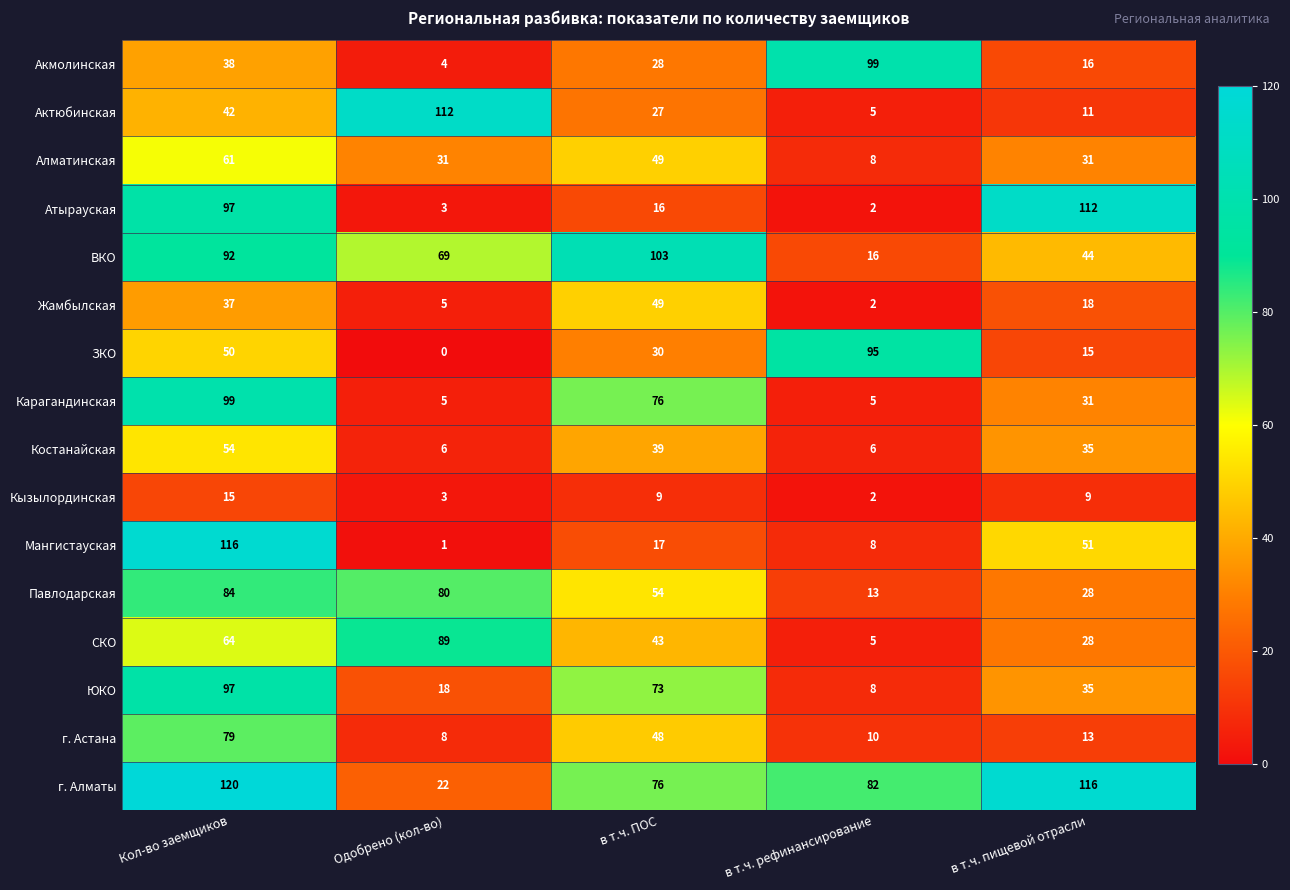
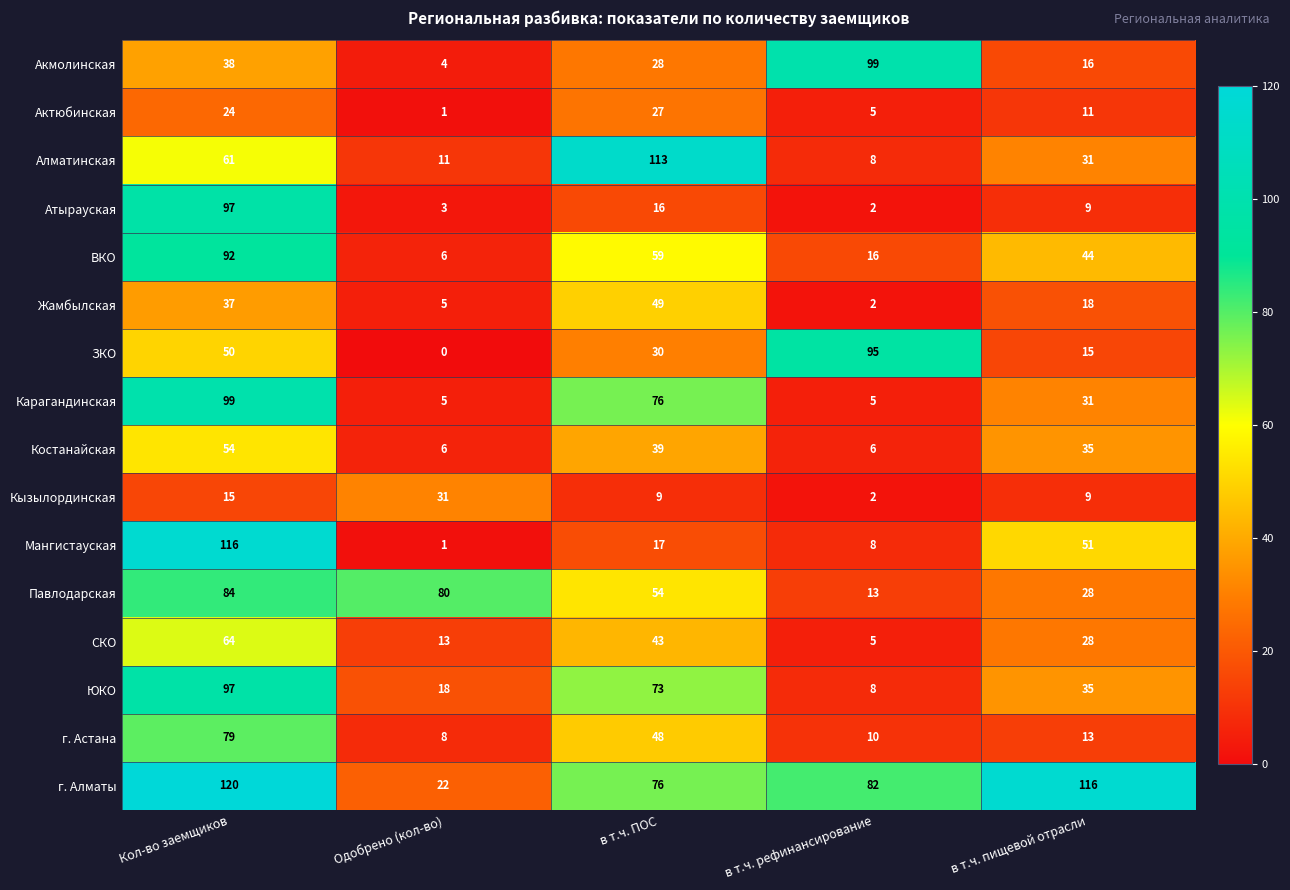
  {
    "Акмолинская": {
      "Кол-во заемщиков": 38,
      "Одобрено (кол-во)": 4,
      "в т.ч. ПОС": 28,
      "в т.ч. рефинансирование": 99,
      "в т.ч. пищевой отрасли": 16
    },
    "Актюбинская": {
-     "Кол-во заемщиков": 42,
-     "Одобрено (кол-во)": 112,
+     "Кол-во заемщиков": 24,
+     "Одобрено (кол-во)": 1,
      "в т.ч. ПОС": 27,
      "в т.ч. рефинансирование": 5,
      "в т.ч. пищевой отрасли": 11
    },
    "Алматинская": {
      "Кол-во заемщиков": 61,
-     "Одобрено (кол-во)": 31,
-     "в т.ч. ПОС": 49,
+     "Одобрено (кол-во)": 11,
+     "в т.ч. ПОС": 113,
      "в т.ч. рефинансирование": 8,
      "в т.ч. пищевой отрасли": 31
    },
    "Атырауская": {
      "Кол-во заемщиков": 97,
      "Одобрено (кол-во)": 3,
      "в т.ч. ПОС": 16,
      "в т.ч. рефинансирование": 2,
-     "в т.ч. пищевой отрасли": 112
+     "в т.ч. пищевой отрасли": 9
    },
    "ВКО": {
      "Кол-во заемщиков": 92,
-     "Одобрено (кол-во)": 69,
-     "в т.ч. ПОС": 103,
+     "Одобрено (кол-во)": 6,
+     "в т.ч. ПОС": 59,
      "в т.ч. рефинансирование": 16,
      "в т.ч. пищевой отрасли": 44
    },
    "Жамбылская": {
      "Кол-во заемщиков": 37,
      "Одобрено (кол-во)": 5,
      "в т.ч. ПОС": 49,
      "в т.ч. рефинансирование": 2,
      "в т.ч. пищевой отрасли": 18
    },
    "ЗКО": {
      "Кол-во заемщиков": 50,
      "Одобрено (кол-во)": 0,
      "в т.ч. ПОС": 30,
      "в т.ч. рефинансирование": 95,
      "в т.ч. пищевой отрасли": 15
    },
    "Карагандинская": {
      "Кол-во заемщиков": 99,
      "Одобрено (кол-во)": 5,
      "в т.ч. ПОС": 76,
      "в т.ч. рефинансирование": 5,
      "в т.ч. пищевой отрасли": 31
    },
    "Костанайская": {
      "Кол-во заемщиков": 54,
      "Одобрено (кол-во)": 6,
      "в т.ч. ПОС": 39,
      "в т.ч. рефинансирование": 6,
      "в т.ч. пищевой отрасли": 35
    },
    "Кызылординская": {
      "Кол-во заемщиков": 15,
-     "Одобрено (кол-во)": 3,
+     "Одобрено (кол-во)": 31,
      "в т.ч. ПОС": 9,
      "в т.ч. рефинансирование": 2,
      "в т.ч. пищевой отрасли": 9
    },
    "Мангистауская": {
      "Кол-во заемщиков": 116,
      "Одобрено (кол-во)": 1,
      "в т.ч. ПОС": 17,
      "в т.ч. рефинансирование": 8,
      "в т.ч. пищевой отрасли": 51
    },
    "Павлодарская": {
      "Кол-во заемщиков": 84,
      "Одобрено (кол-во)": 80,
      "в т.ч. ПОС": 54,
      "в т.ч. рефинансирование": 13,
      "в т.ч. пищевой отрасли": 28
    },
    "СКО": {
      "Кол-во заемщиков": 64,
-     "Одобрено (кол-во)": 89,
+     "Одобрено (кол-во)": 13,
      "в т.ч. ПОС": 43,
      "в т.ч. рефинансирование": 5,
      "в т.ч. пищевой отрасли": 28
    },
    "ЮКО": {
      "Кол-во заемщиков": 97,
      "Одобрено (кол-во)": 18,
      "в т.ч. ПОС": 73,
      "в т.ч. рефинансирование": 8,
      "в т.ч. пищевой отрасли": 35
    },
    "г. Астана": {
      "Кол-во заемщиков": 79,
      "Одобрено (кол-во)": 8,
      "в т.ч. ПОС": 48,
      "в т.ч. рефинансирование": 10,
      "в т.ч. пищевой отрасли": 13
    },
    "г. Алматы": {
      "Кол-во заемщиков": 120,
      "Одобрено (кол-во)": 22,
      "в т.ч. ПОС": 76,
      "в т.ч. рефинансирование": 82,
      "в т.ч. пищевой отрасли": 116
    }
  }
